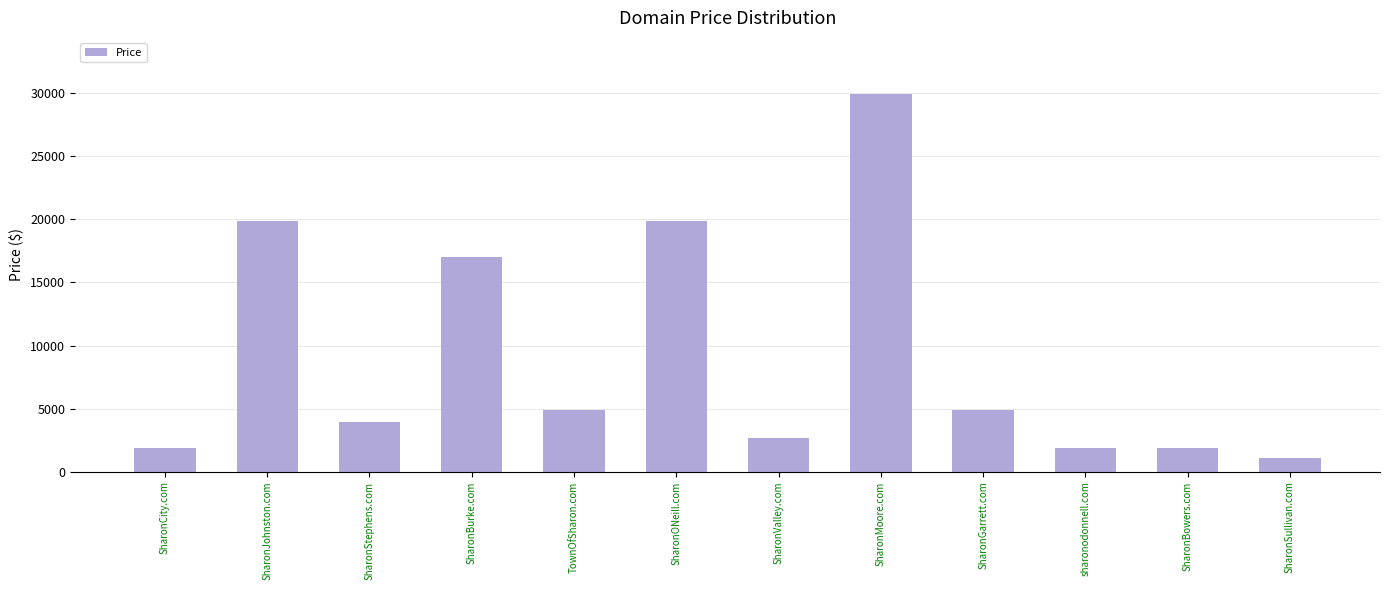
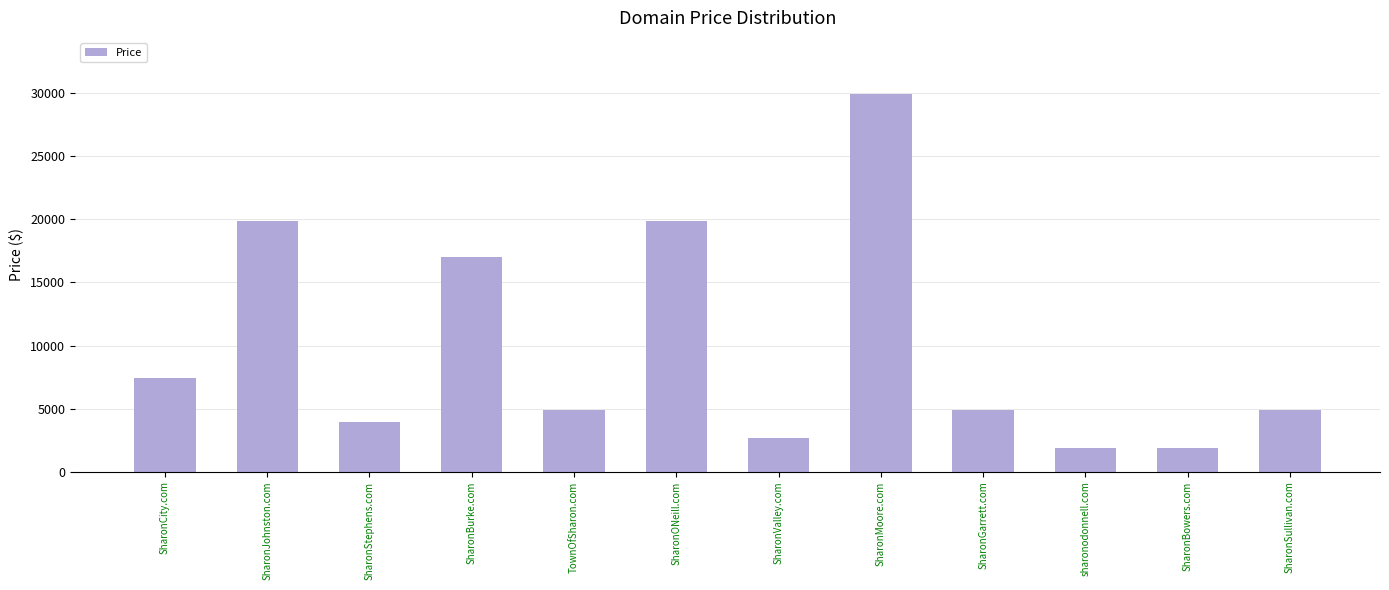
  {
-   "SharonCity.com": 1900,
+   "SharonCity.com": 7400,
    "SharonJohnston.com": 19900,
    "SharonStephens.com": 3900,
    "SharonBurke.com": 17000,
    "TownOfSharon.com": 4900,
    "SharonONeill.com": 19900,
    "SharonValley.com": 2600,
    "SharonMoore.com": 29900,
    "SharonGarrett.com": 4900,
    "sharonodonnell.com": 1900,
    "SharonBowers.com": 1900,
-   "SharonSullivan.com": 1100
+   "SharonSullivan.com": 4900
  }
